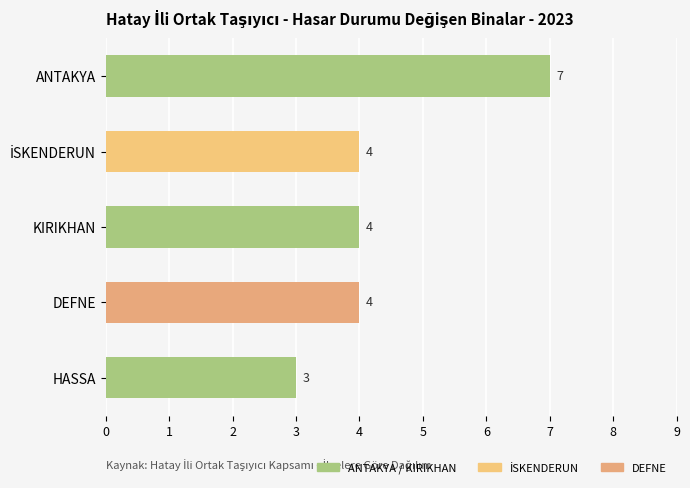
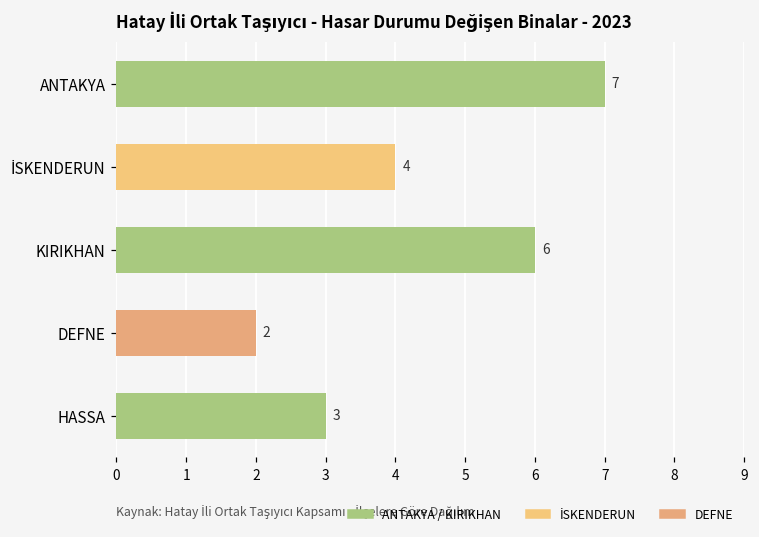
  {
    "ANTAKYA": 7,
    "İSKENDERUN": 4,
-   "KIRIKHAN": 4,
-   "DEFNE": 4,
+   "KIRIKHAN": 6,
+   "DEFNE": 2,
    "HASSA": 3
  }
